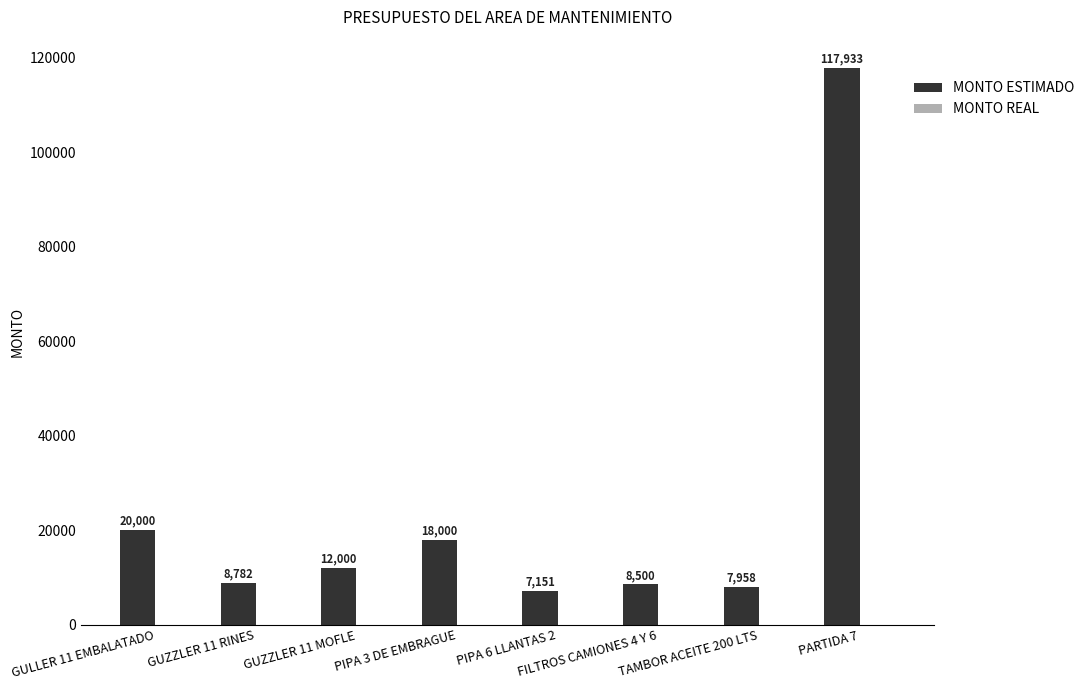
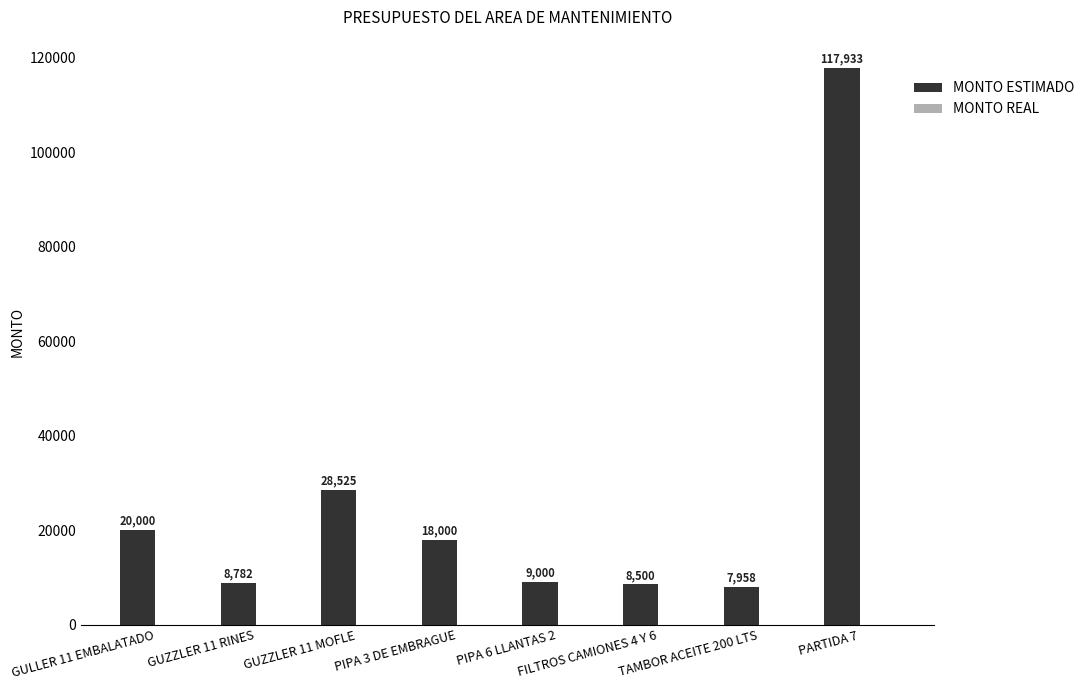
  {
    "MONTO ESTIMADO": {
      "GULLER 11 EMBALATADO": "20,000",
      "GUZZLER 11 RINES": "8,782",
-     "GUZZLER 11 MOFLE": "12,000",
+     "GUZZLER 11 MOFLE": "28,525",
      "PIPA 3 DE EMBRAGUE": "18,000",
-     "PIPA 6 LLANTAS 2": "7,151",
+     "PIPA 6 LLANTAS 2": "9,000",
      "FILTROS CAMIONES 4 Y 6": "8,500",
      "TAMBOR ACEITE 200 LTS": "7,958",
      "PARTIDA 7": "117,933"
    },
    "MONTO REAL": {
      "GULLER 11 EMBALATADO": "0",
      "GUZZLER 11 RINES": "0",
      "GUZZLER 11 MOFLE": "0",
      "PIPA 3 DE EMBRAGUE": "0",
      "PIPA 6 LLANTAS 2": "0",
      "FILTROS CAMIONES 4 Y 6": "0",
      "TAMBOR ACEITE 200 LTS": "0",
      "PARTIDA 7": "0"
    }
  }
